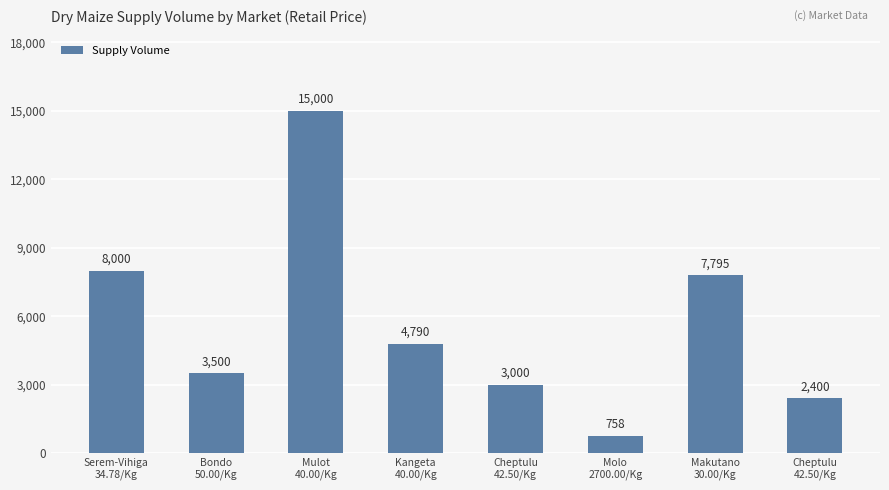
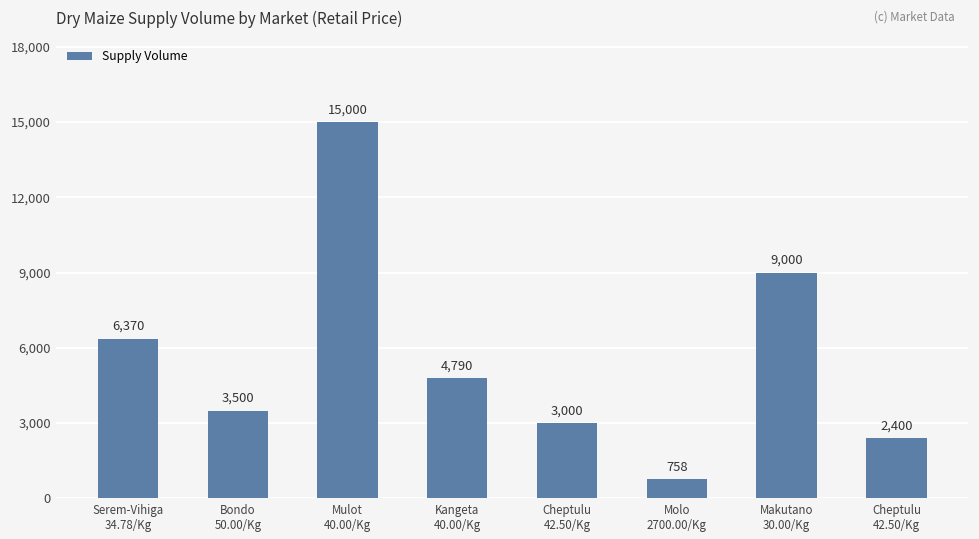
  {
-   "Serem-Vihiga 34.78/Kg": "8,000",
+   "Serem-Vihiga 34.78/Kg": "6,370",
    "Bondo 50.00/Kg": "3,500",
    "Mulot 40.00/Kg": "15,000",
    "Kangeta 40.00/Kg": "4,790",
    "Molo 2700.00/Kg": "758",
-   "Makutano 30.00/Kg": "7,795"
+   "Makutano 30.00/Kg": "9,000"
  }
